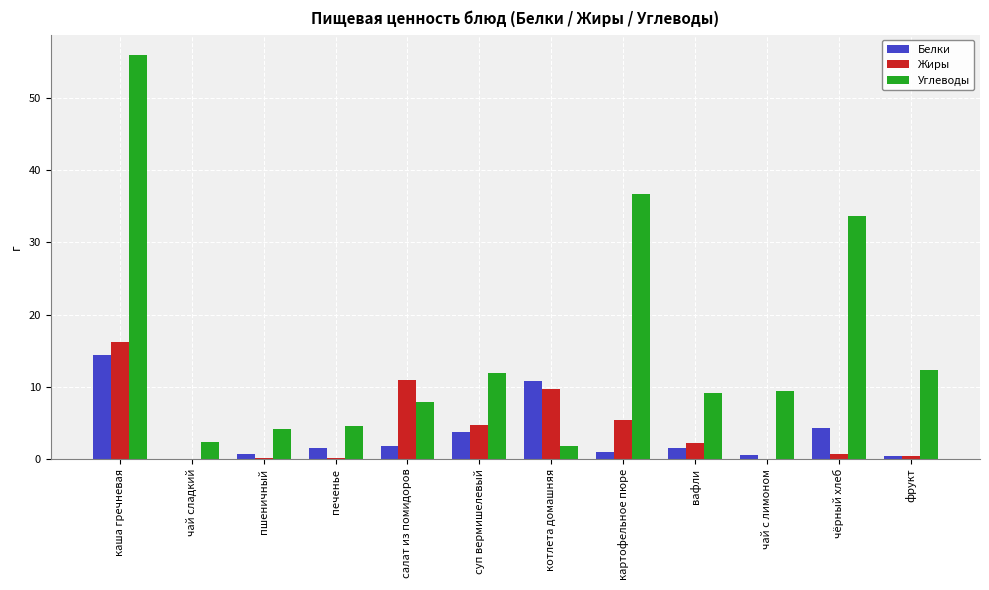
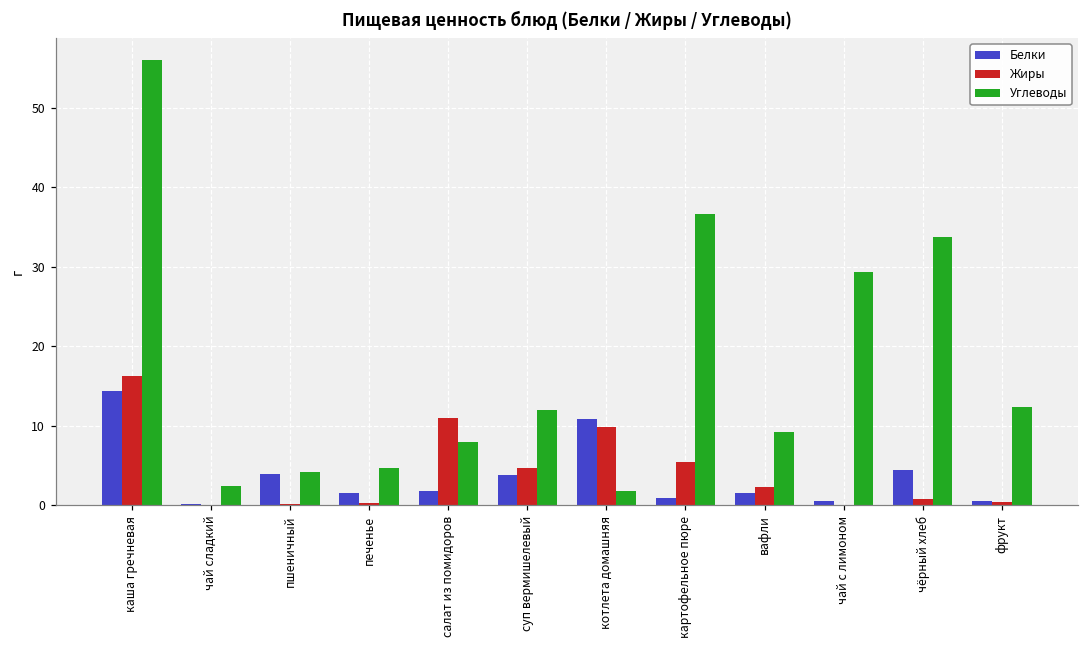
  {
    "Белки": {
      "каша гречневая": 14,
-     "пшеничный": 1,
+     "пшеничный": 4,
      "печенье": 2,
      "салат из помидоров": 2,
      "суп вермишелевый": 4,
      "котлета домашняя": 11,
      "картофельное пюре": 1,
      "вафли": 2,
      "чай с лимоном": 1,
      "чёрный хлеб": 4,
      "фрукт": 0
    },
    "Жиры": {
      "каша гречневая": 16,
      "салат из помидоров": 11,
      "суп вермишелевый": 5,
      "котлета домашняя": 10,
      "картофельное пюре": 5,
      "вафли": 2,
      "чай с лимоном": 0,
      "чёрный хлеб": 1,
      "фрукт": 0
    },
    "Углеводы": {
      "каша гречневая": 56,
      "чай сладкий": 2,
      "пшеничный": 4,
      "печенье": 5,
      "салат из помидоров": 8,
      "суп вермишелевый": 12,
      "котлета домашняя": 2,
      "картофельное пюре": 37,
      "вафли": 9,
-     "чай с лимоном": 9,
+     "чай с лимоном": 29,
      "чёрный хлеб": 34,
      "фрукт": 12
    }
  }
